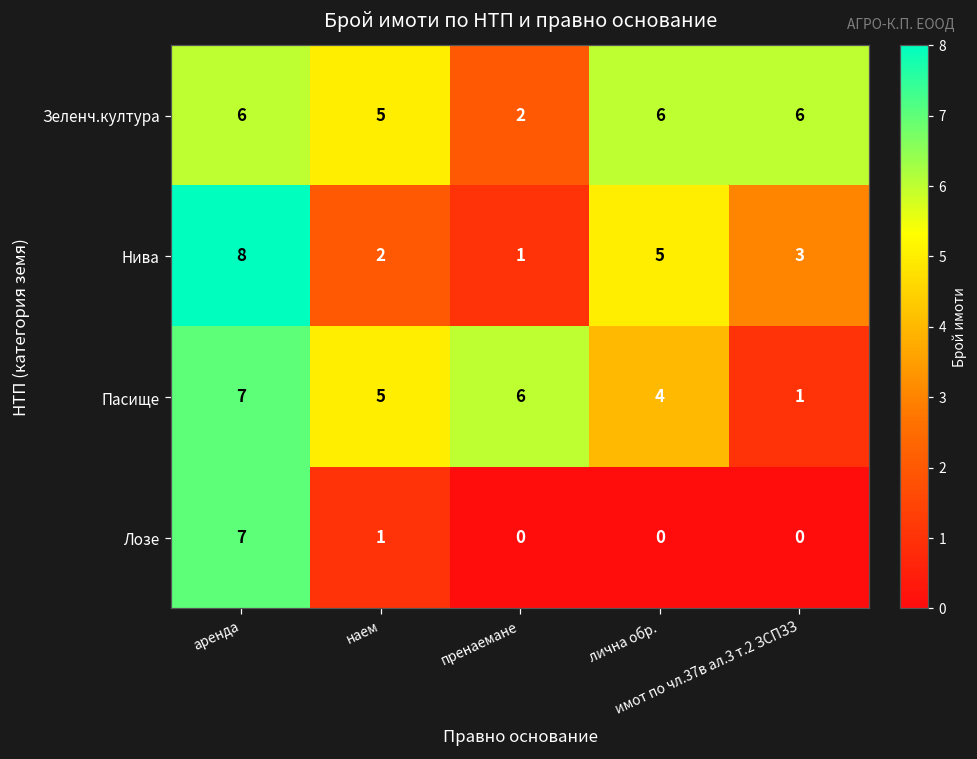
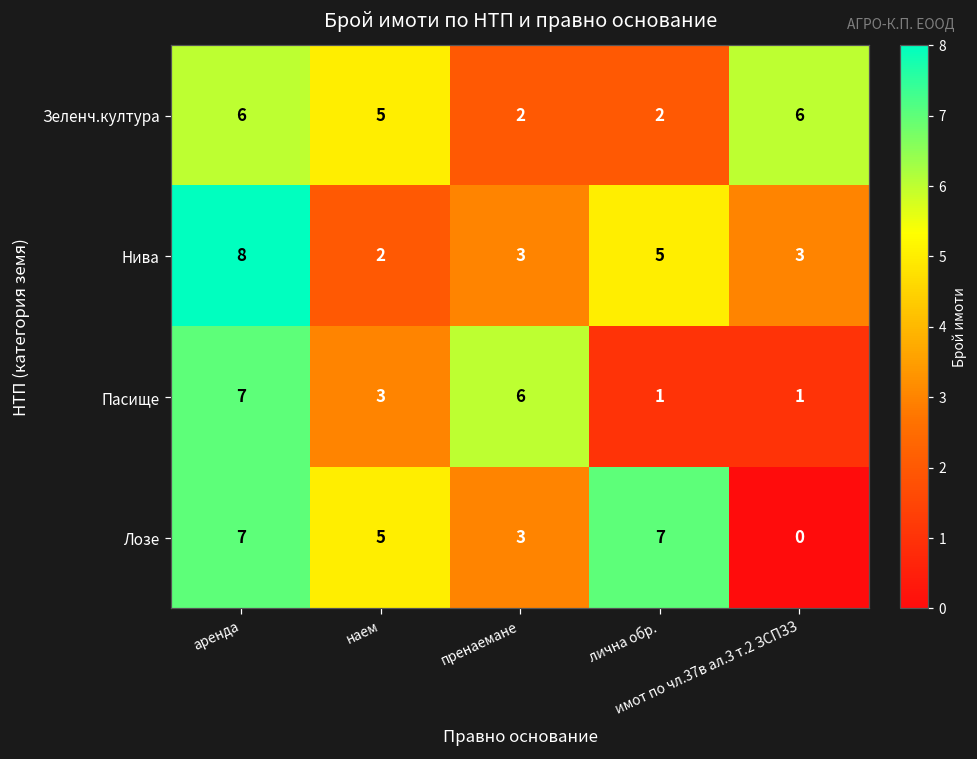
  {
    "Зеленч.култура": {
      "аренда": 6,
      "наем": 5,
      "пренаемане": 2,
-     "лична обр.": 6,
+     "лична обр.": 2,
      "имот по чл.37в ал.3 т.2 ЗСПЗЗ": 6
    },
    "Нива": {
      "аренда": 8,
      "наем": 2,
-     "пренаемане": 1,
+     "пренаемане": 3,
      "лична обр.": 5,
      "имот по чл.37в ал.3 т.2 ЗСПЗЗ": 3
    },
    "Пасище": {
      "аренда": 7,
-     "наем": 5,
+     "наем": 3,
      "пренаемане": 6,
-     "лична обр.": 4,
+     "лична обр.": 1,
      "имот по чл.37в ал.3 т.2 ЗСПЗЗ": 1
    },
    "Лозе": {
      "аренда": 7,
-     "наем": 1,
-     "пренаемане": 0,
-     "лична обр.": 0,
+     "наем": 5,
+     "пренаемане": 3,
+     "лична обр.": 7,
      "имот по чл.37в ал.3 т.2 ЗСПЗЗ": 0
    }
  }
